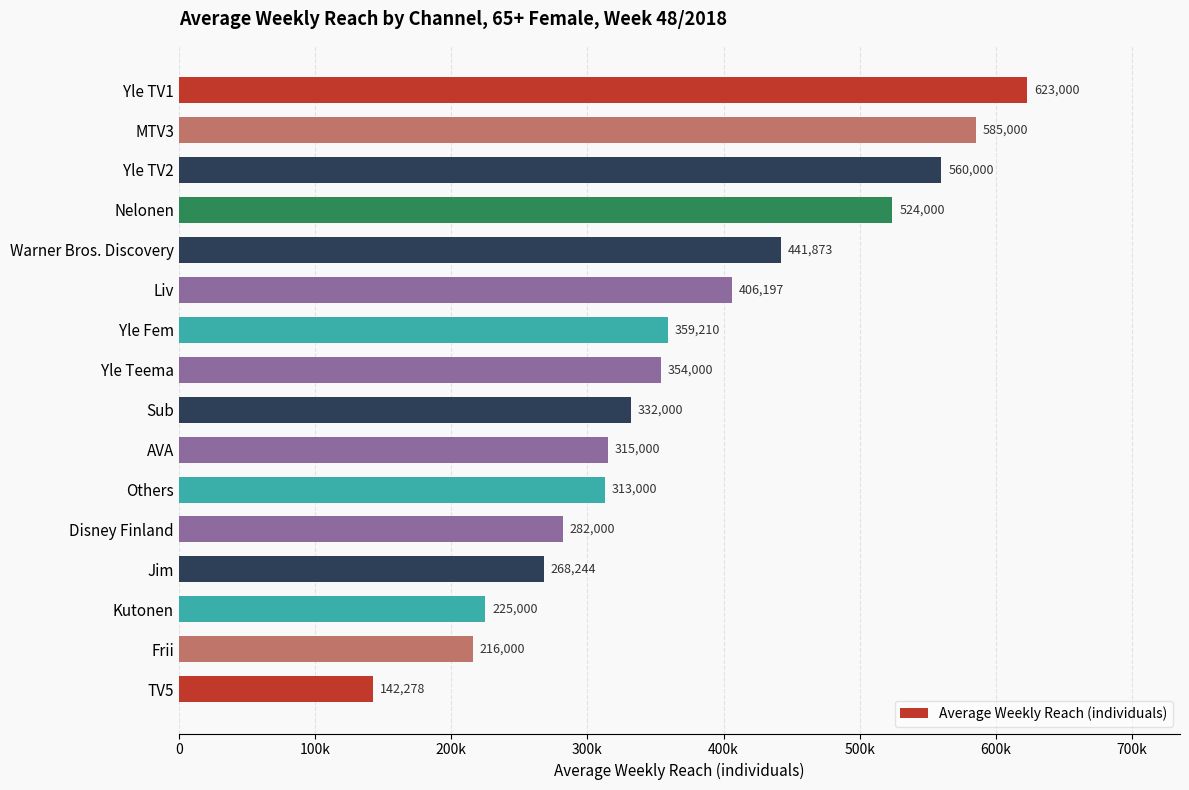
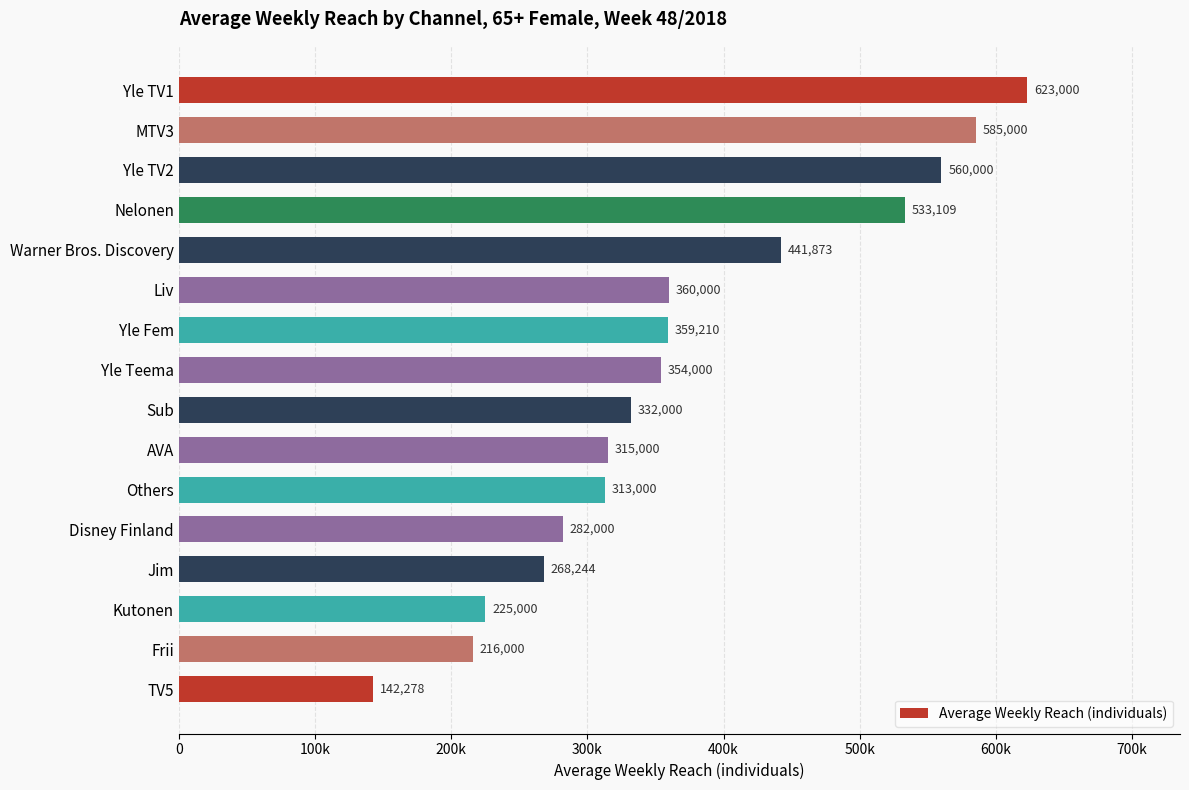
  {
    "Yle TV1": "623,000",
    "MTV3": "585,000",
    "Yle TV2": "560,000",
-   "Nelonen": "524,000",
+   "Nelonen": "533,109",
    "Warner Bros. Discovery": "441,873",
-   "Liv": "406,197",
+   "Liv": "360,000",
    "Yle Fem": "359,210",
    "Yle Teema": "354,000",
    "Sub": "332,000",
    "AVA": "315,000",
    "Others": "313,000",
    "Disney Finland": "282,000",
    "Jim": "268,244",
    "Kutonen": "225,000",
    "Frii": "216,000",
    "TV5": "142,278"
  }
